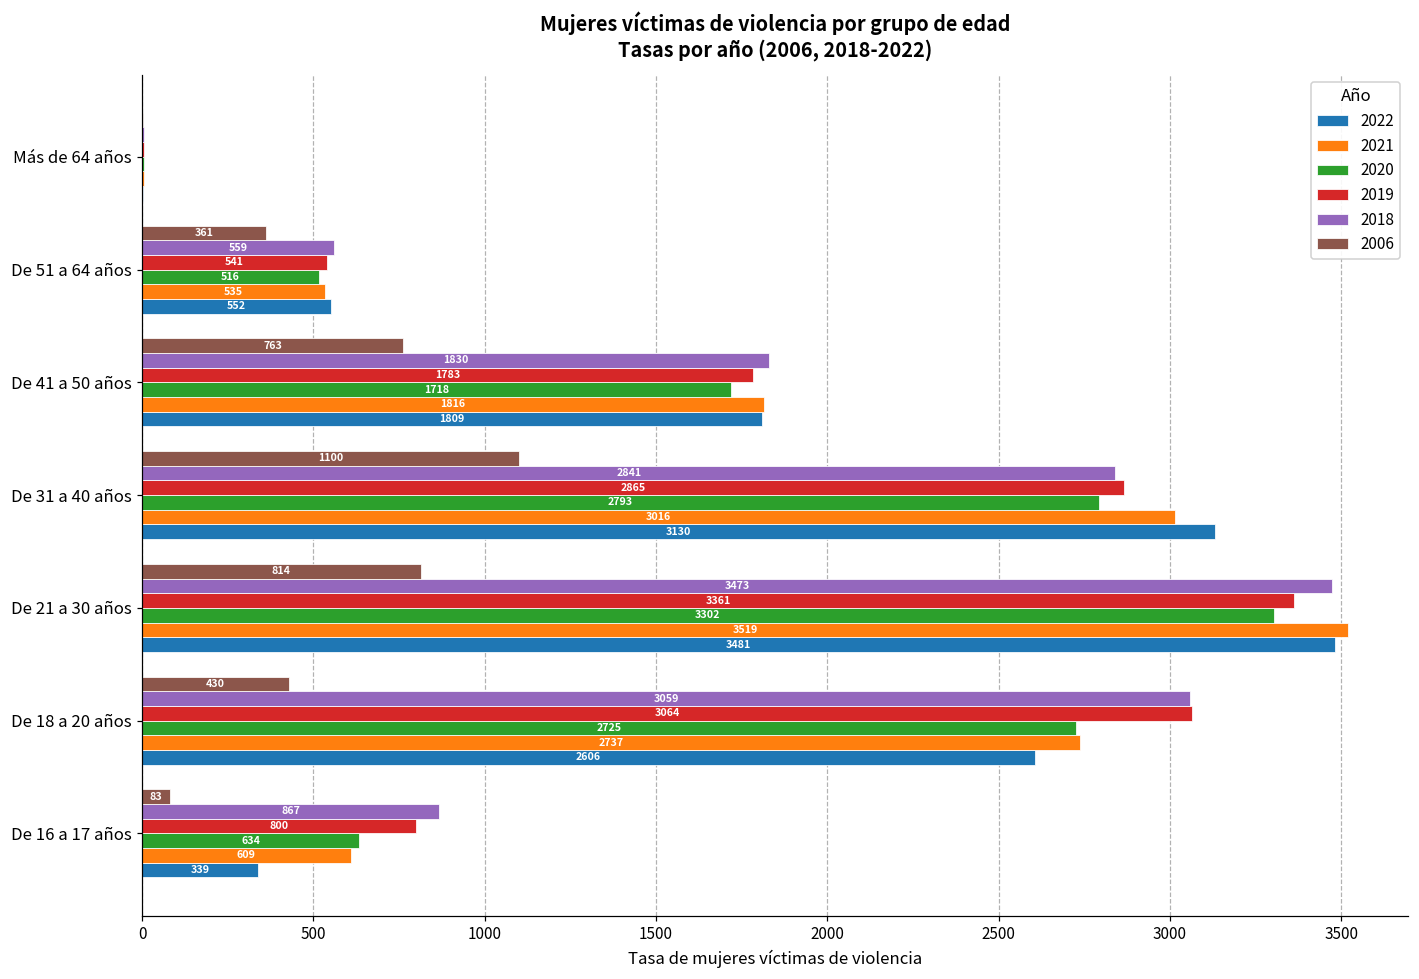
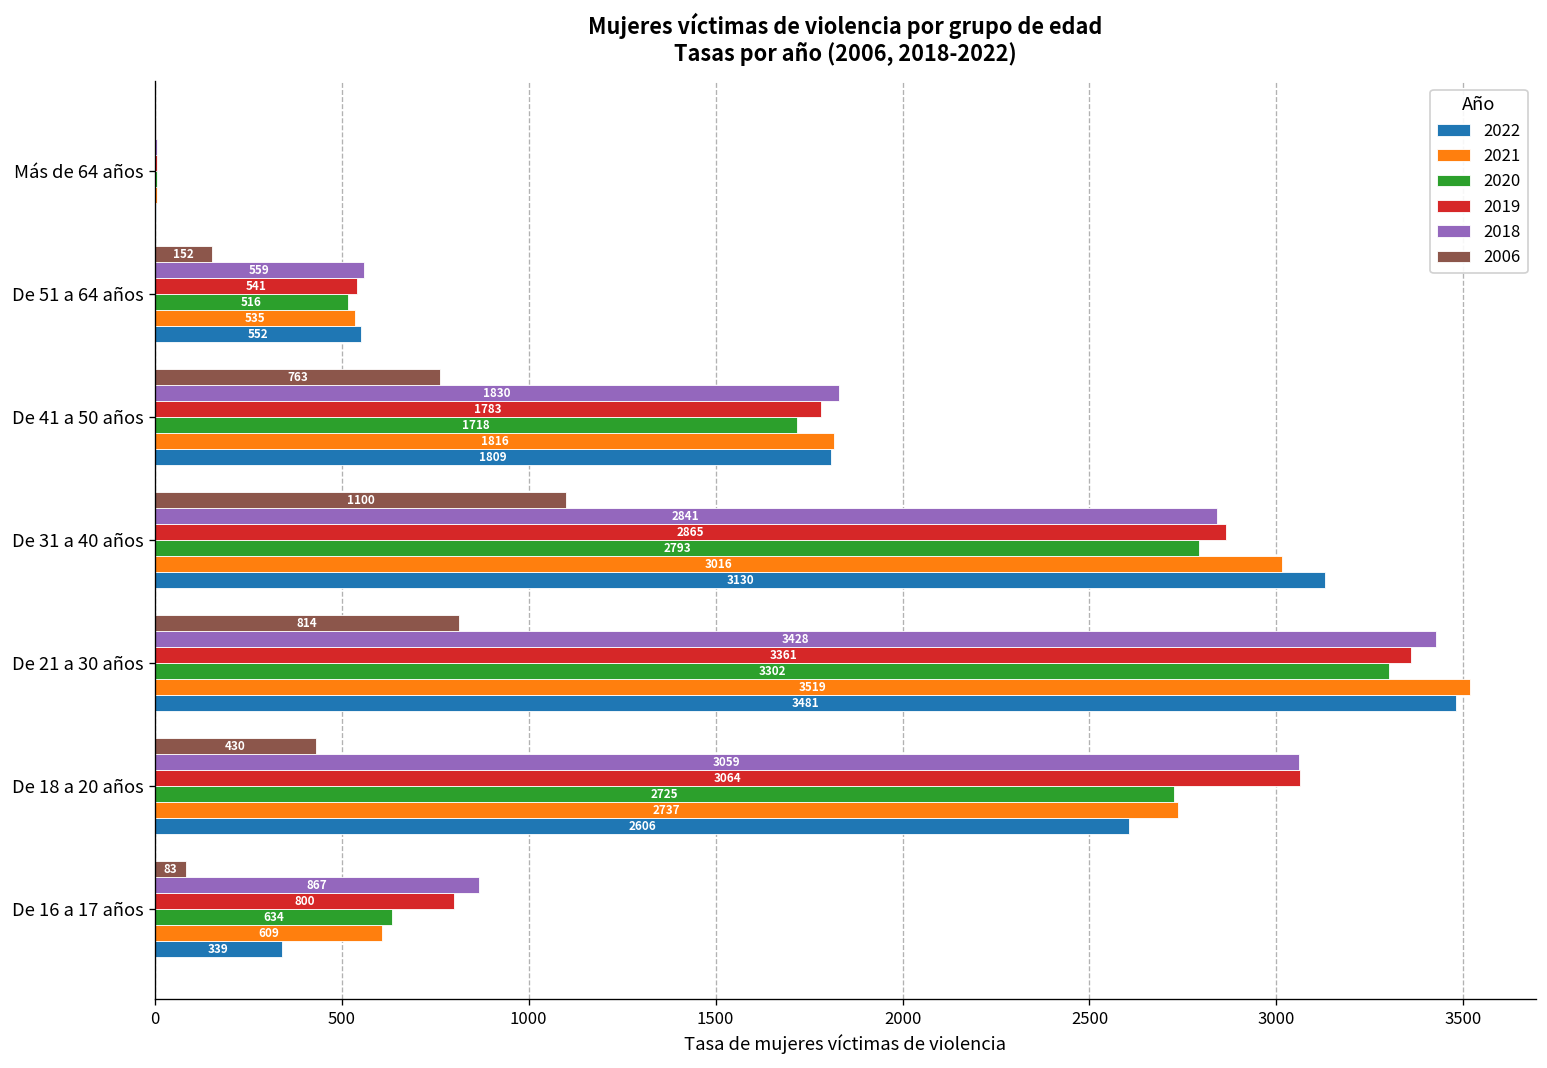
  {
    "2022": {
      "De 51 a 64 años": 552,
      "De 41 a 50 años": 1809,
      "De 31 a 40 años": 3130,
      "De 21 a 30 años": 3481,
      "De 18 a 20 años": 2606,
      "De 16 a 17 años": 339
    },
    "2021": {
      "De 51 a 64 años": 535,
      "De 41 a 50 años": 1816,
      "De 31 a 40 años": 3016,
      "De 21 a 30 años": 3519,
      "De 18 a 20 años": 2737,
      "De 16 a 17 años": 609
    },
    "2020": {
      "De 51 a 64 años": 516,
      "De 41 a 50 años": 1718,
      "De 31 a 40 años": 2793,
      "De 21 a 30 años": 3302,
      "De 18 a 20 años": 2725,
      "De 16 a 17 años": 634
    },
    "2019": {
      "De 51 a 64 años": 541,
      "De 41 a 50 años": 1783,
      "De 31 a 40 años": 2865,
      "De 21 a 30 años": 3361,
      "De 18 a 20 años": 3064,
      "De 16 a 17 años": 800
    },
    "2018": {
      "De 51 a 64 años": 559,
      "De 41 a 50 años": 1830,
      "De 31 a 40 años": 2841,
-     "De 21 a 30 años": 3473,
+     "De 21 a 30 años": 3428,
      "De 18 a 20 años": 3059,
      "De 16 a 17 años": 867
    },
    "2006": {
-     "De 51 a 64 años": 361,
+     "De 51 a 64 años": 152,
      "De 41 a 50 años": 763,
      "De 31 a 40 años": 1100,
      "De 21 a 30 años": 814,
      "De 18 a 20 años": 430,
      "De 16 a 17 años": 83
    }
  }
